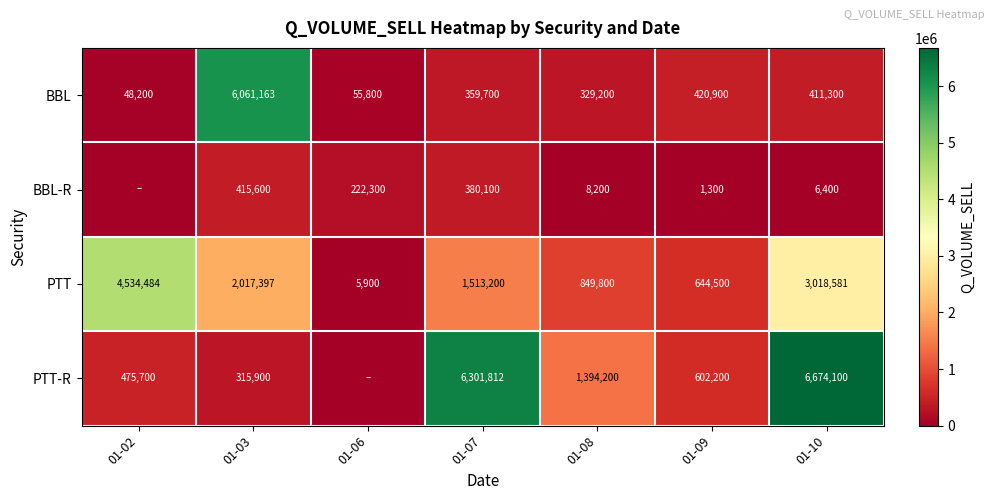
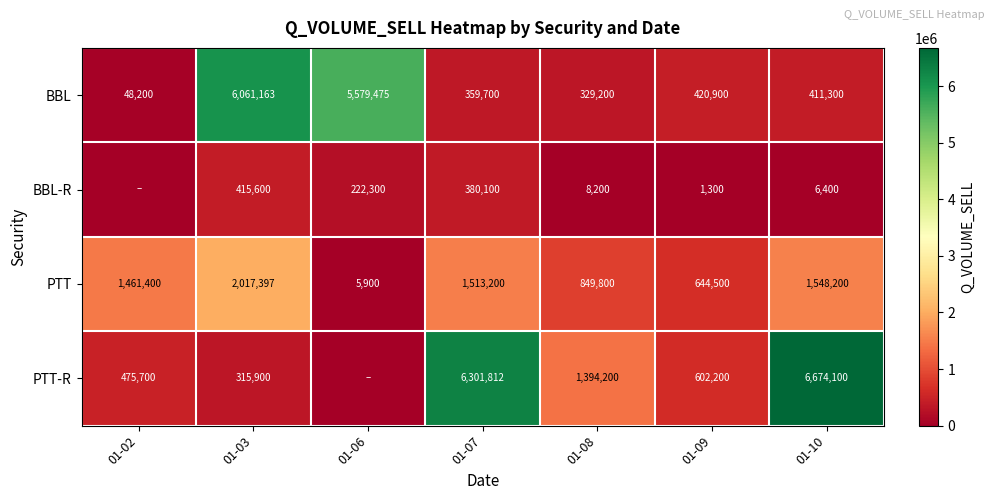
  {
    "BBL": {
      "01-02": "48,200",
      "01-03": "6,061,163",
-     "01-06": "55,800",
+     "01-06": "5,579,475",
      "01-07": "359,700",
      "01-08": "329,200",
      "01-09": "420,900",
      "01-10": "411,300"
    },
    "BBL-R": {
      "01-03": "415,600",
      "01-06": "222,300",
      "01-07": "380,100",
      "01-08": "8,200",
      "01-09": "1,300",
      "01-10": "6,400"
    },
    "PTT": {
-     "01-02": "4,534,484",
+     "01-02": "1,461,400",
      "01-03": "2,017,397",
      "01-06": "5,900",
      "01-07": "1,513,200",
      "01-08": "849,800",
      "01-09": "644,500",
-     "01-10": "3,018,581"
+     "01-10": "1,548,200"
    },
    "PTT-R": {
      "01-02": "475,700",
      "01-03": "315,900",
      "01-07": "6,301,812",
      "01-08": "1,394,200",
      "01-09": "602,200",
      "01-10": "6,674,100"
    }
  }
